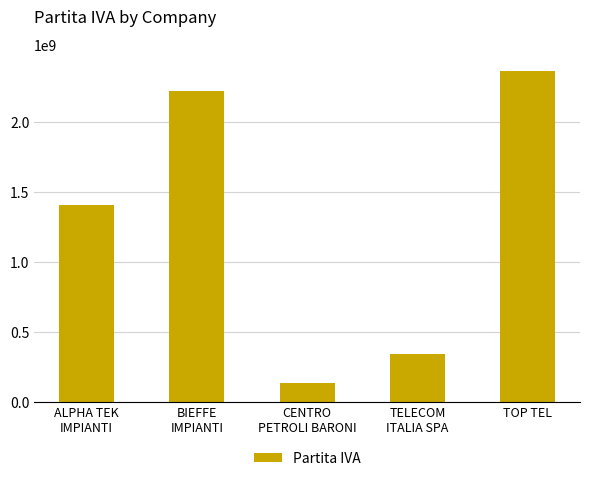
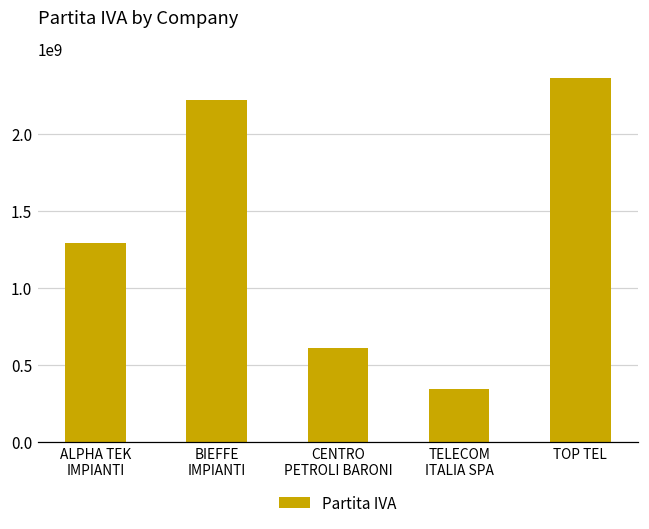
  {
-   "ALPHA TEK IMPIANTI": 1410000000,
+   "ALPHA TEK IMPIANTI": 1290000000,
    "BIEFFE IMPIANTI": 2220000000,
-   "CENTRO PETROLI BARONI": 140000000,
+   "CENTRO PETROLI BARONI": 610000000,
    "TELECOM ITALIA SPA": 340000000,
    "TOP TEL": 2370000000
  }
